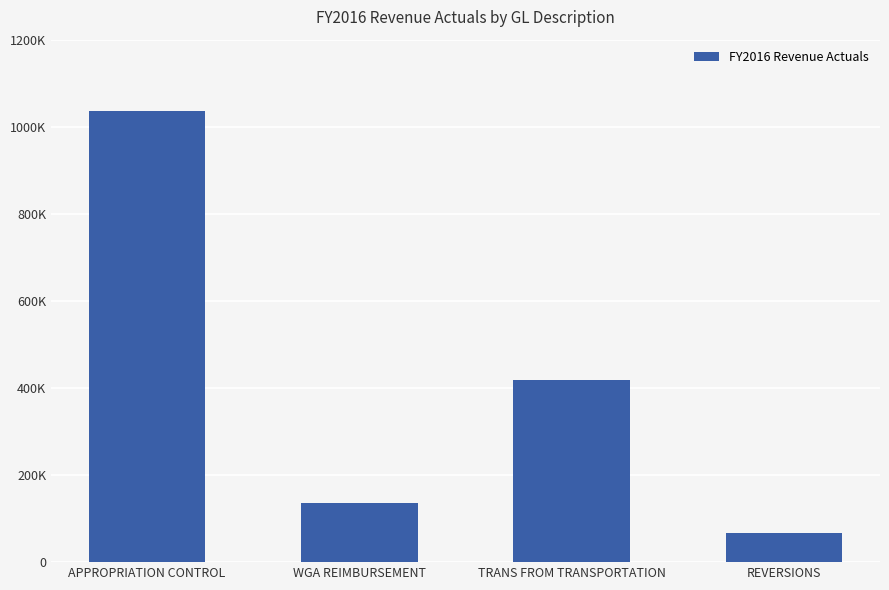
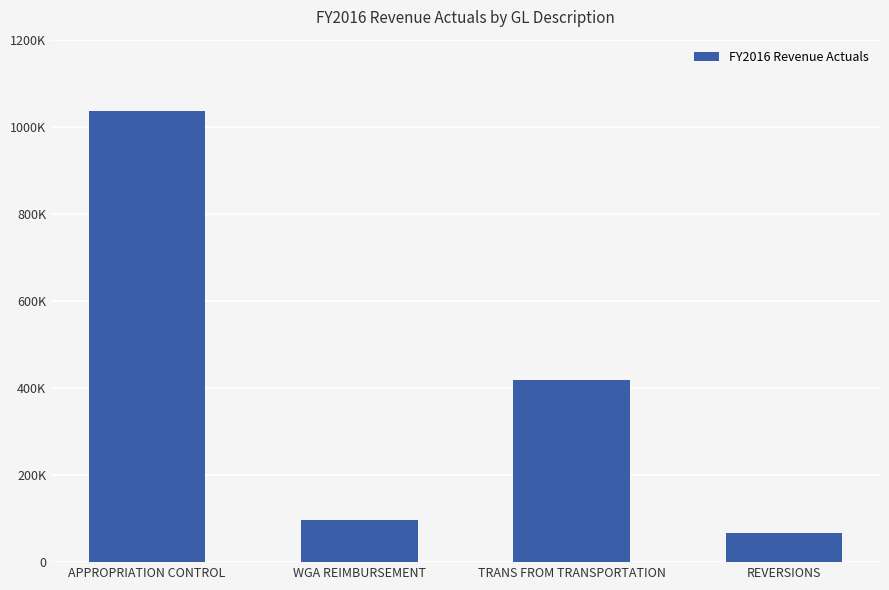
  {
    "APPROPRIATION CONTROL": 1040000,
-   "WGA REIMBURSEMENT": 140000,
+   "WGA REIMBURSEMENT": 100000,
    "TRANS FROM TRANSPORTATION": 420000,
    "REVERSIONS": 70000
  }
